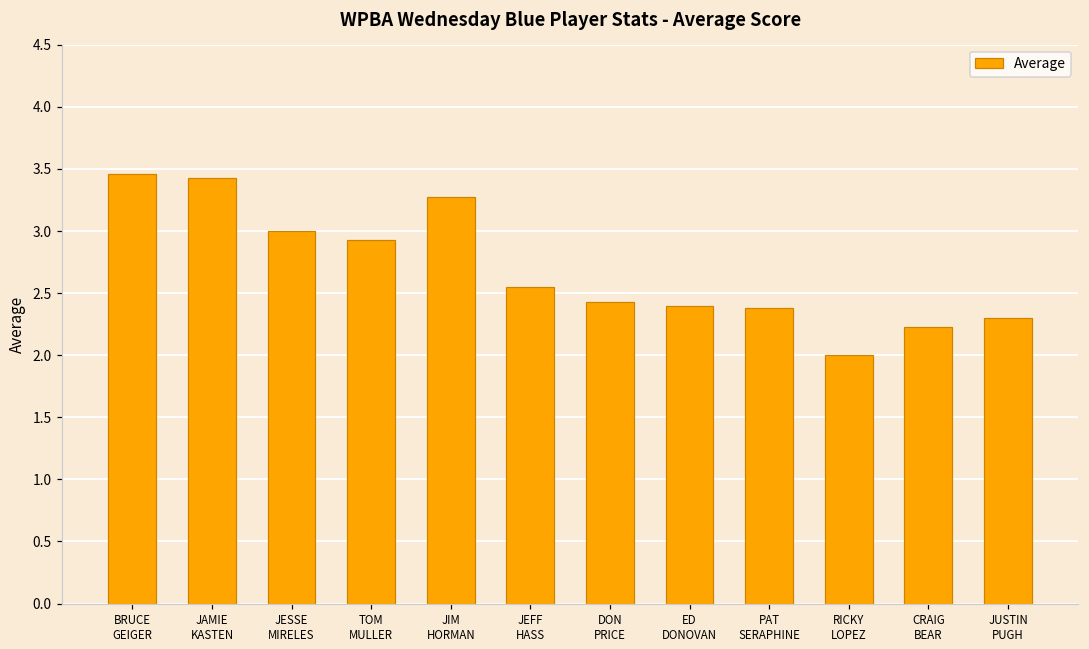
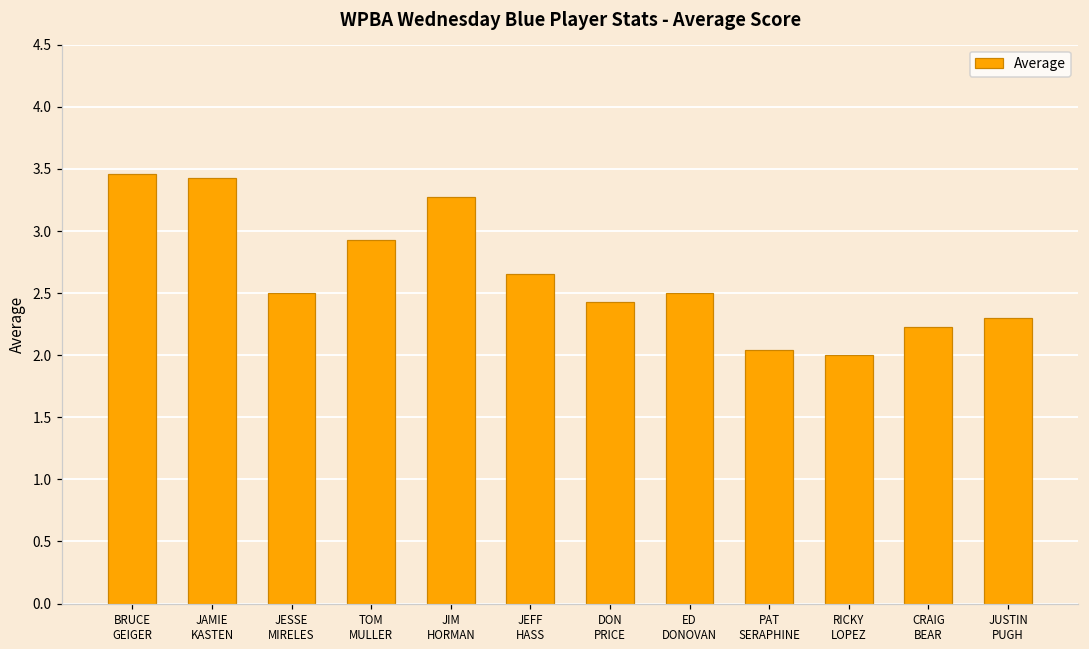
  {
    "BRUCE GEIGER": 3.46,
    "JAMIE KASTEN": 3.43,
-   "JESSE MIRELES": 3.0,
+   "JESSE MIRELES": 2.5,
    "TOM MULLER": 2.93,
    "JIM HORMAN": 3.27,
-   "JEFF HASS": 2.55,
+   "JEFF HASS": 2.65,
    "DON PRICE": 2.43,
-   "ED DONOVAN": 2.4,
-   "PAT SERAPHINE": 2.38,
+   "ED DONOVAN": 2.5,
+   "PAT SERAPHINE": 2.04,
    "RICKY LOPEZ": 2.00,
    "CRAIG BEAR": 2.23,
    "JUSTIN PUGH": 2.30
  }
